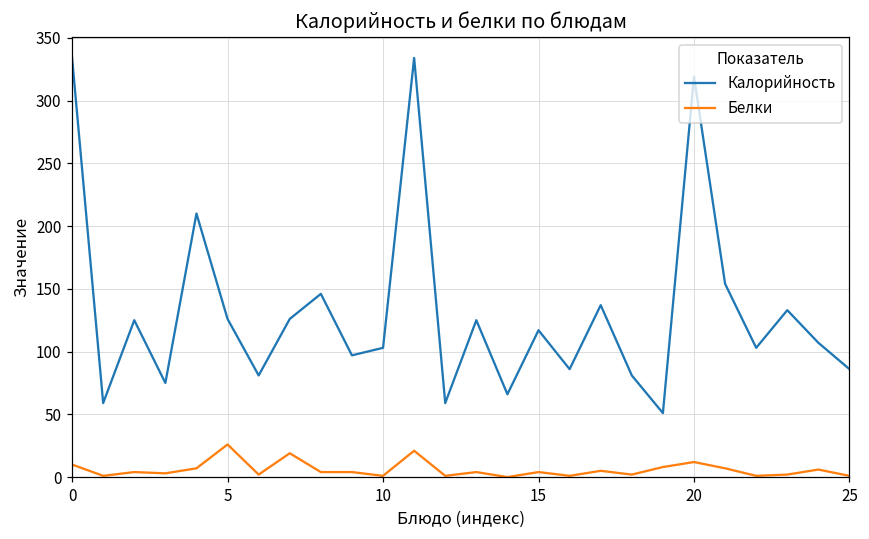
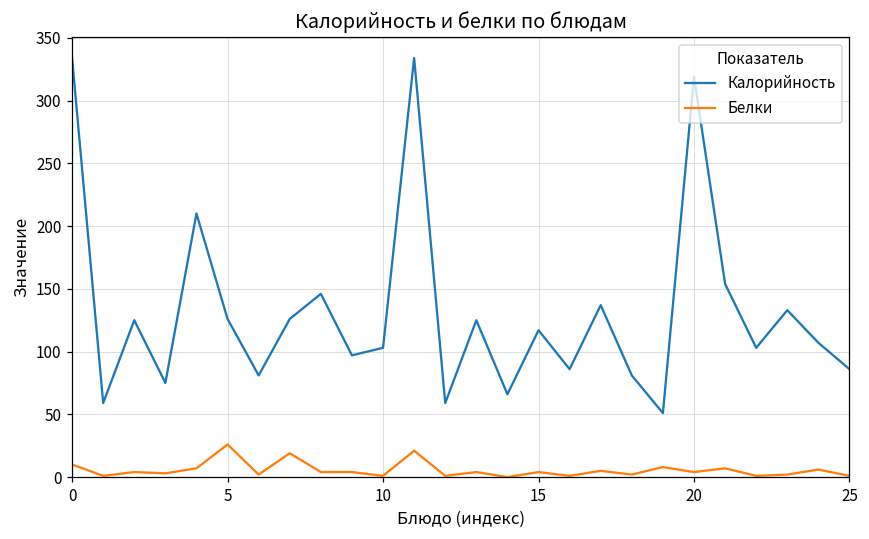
  {
    "Калорийность": {
      "0": 334,
      "5": 126,
      "10": 103,
      "15": 117,
      "25": 86
    },
    "Белки": {
      "0": 10,
      "5": 26,
      "10": 1,
      "15": 4,
-     "20": 12,
+     "20": 4,
      "25": 1
    }
  }
